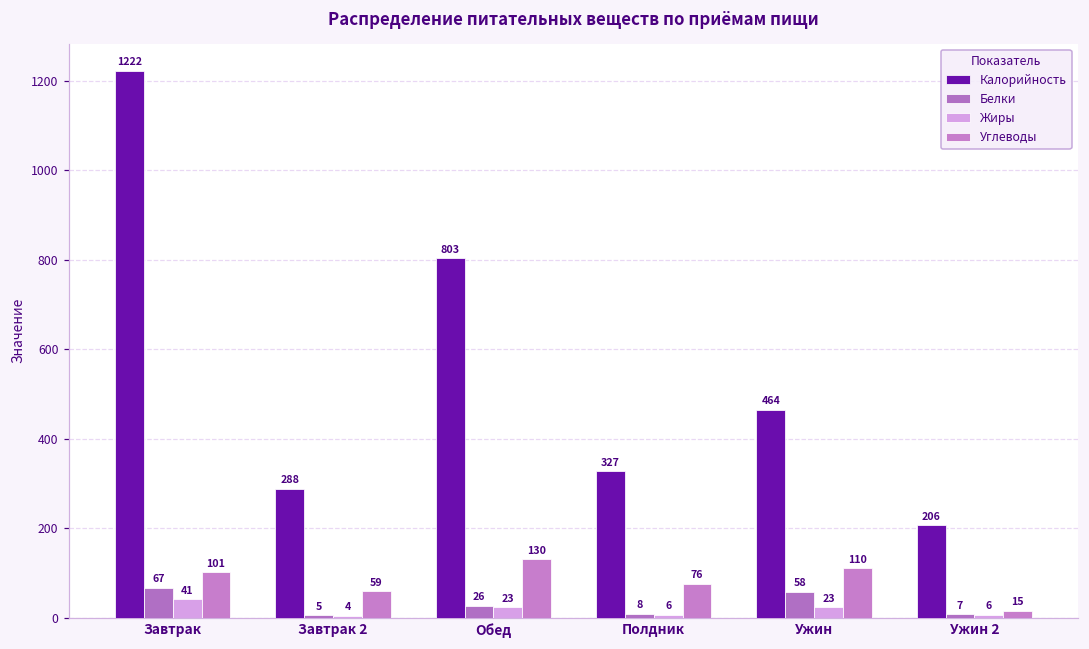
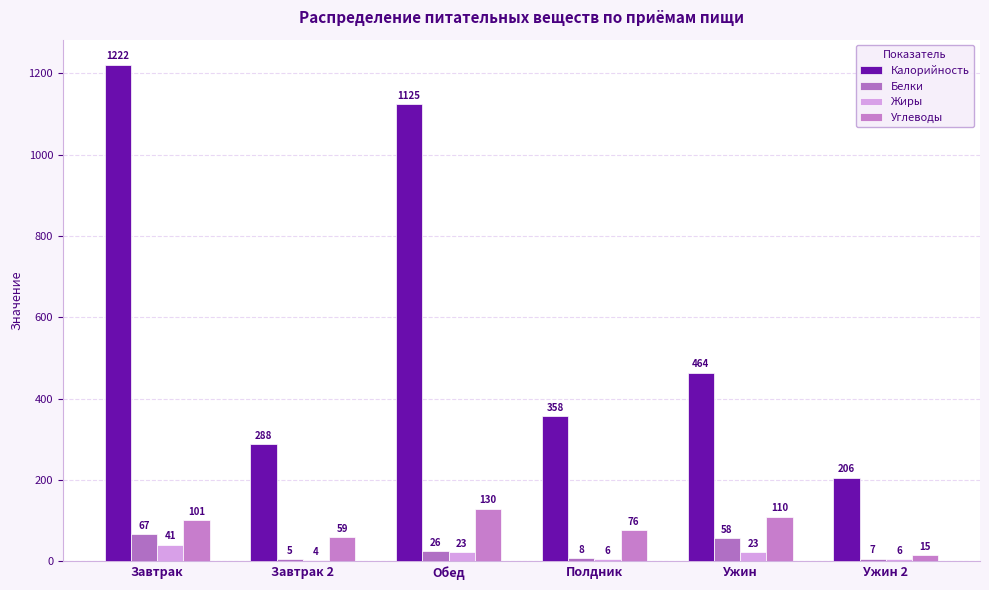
  {
    "Калорийность": {
      "Завтрак": 1222,
      "Завтрак 2": 288,
-     "Обед": 803,
-     "Полдник": 327,
+     "Обед": 1125,
+     "Полдник": 358,
      "Ужин": 464,
      "Ужин 2": 206
    }
  }
